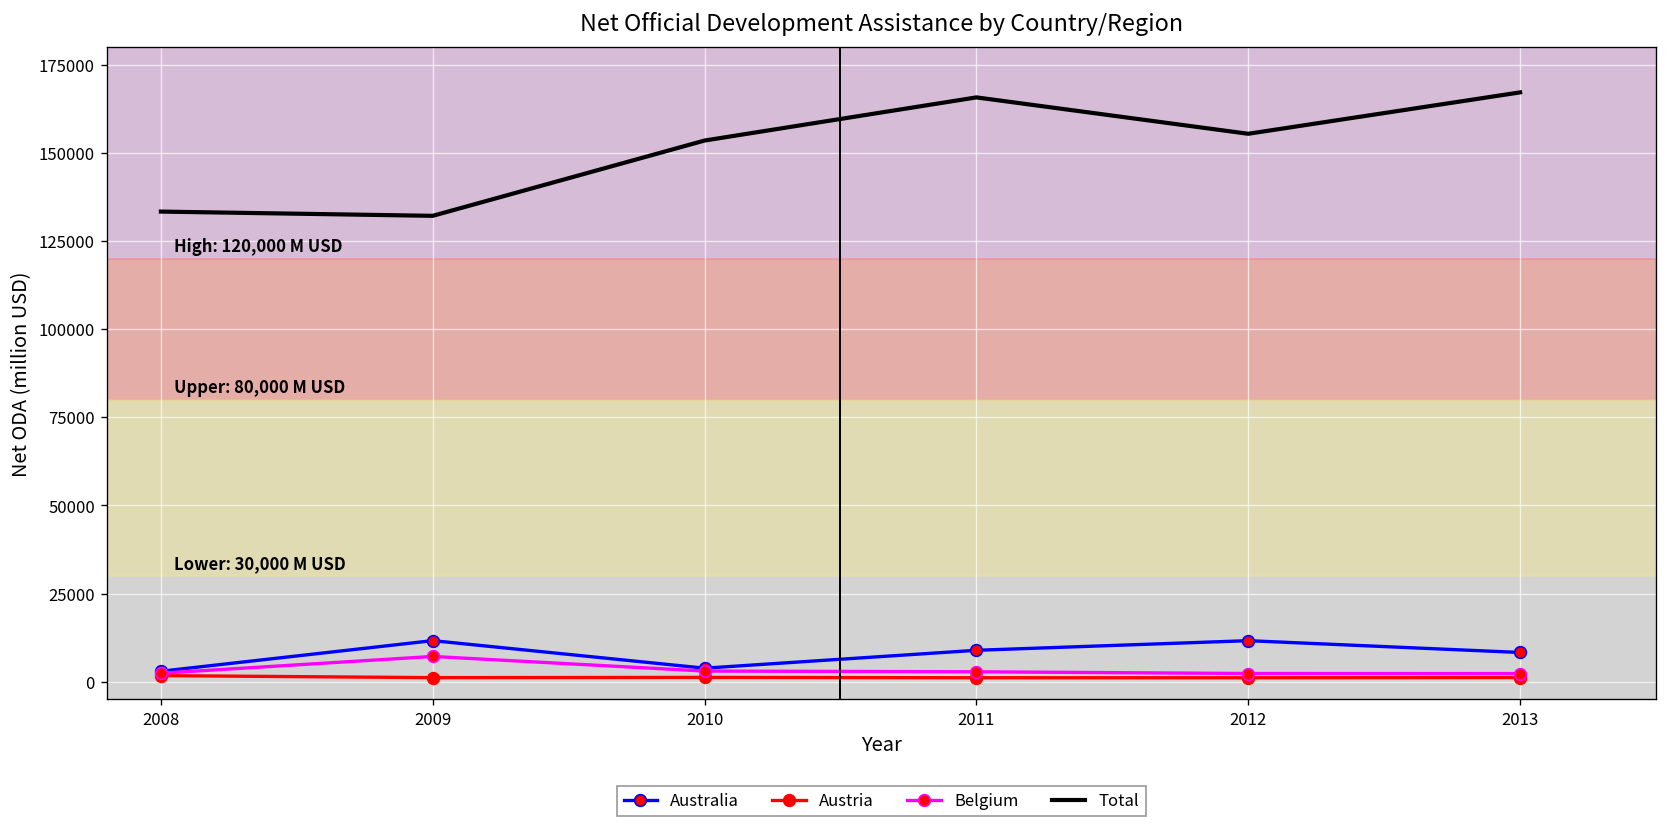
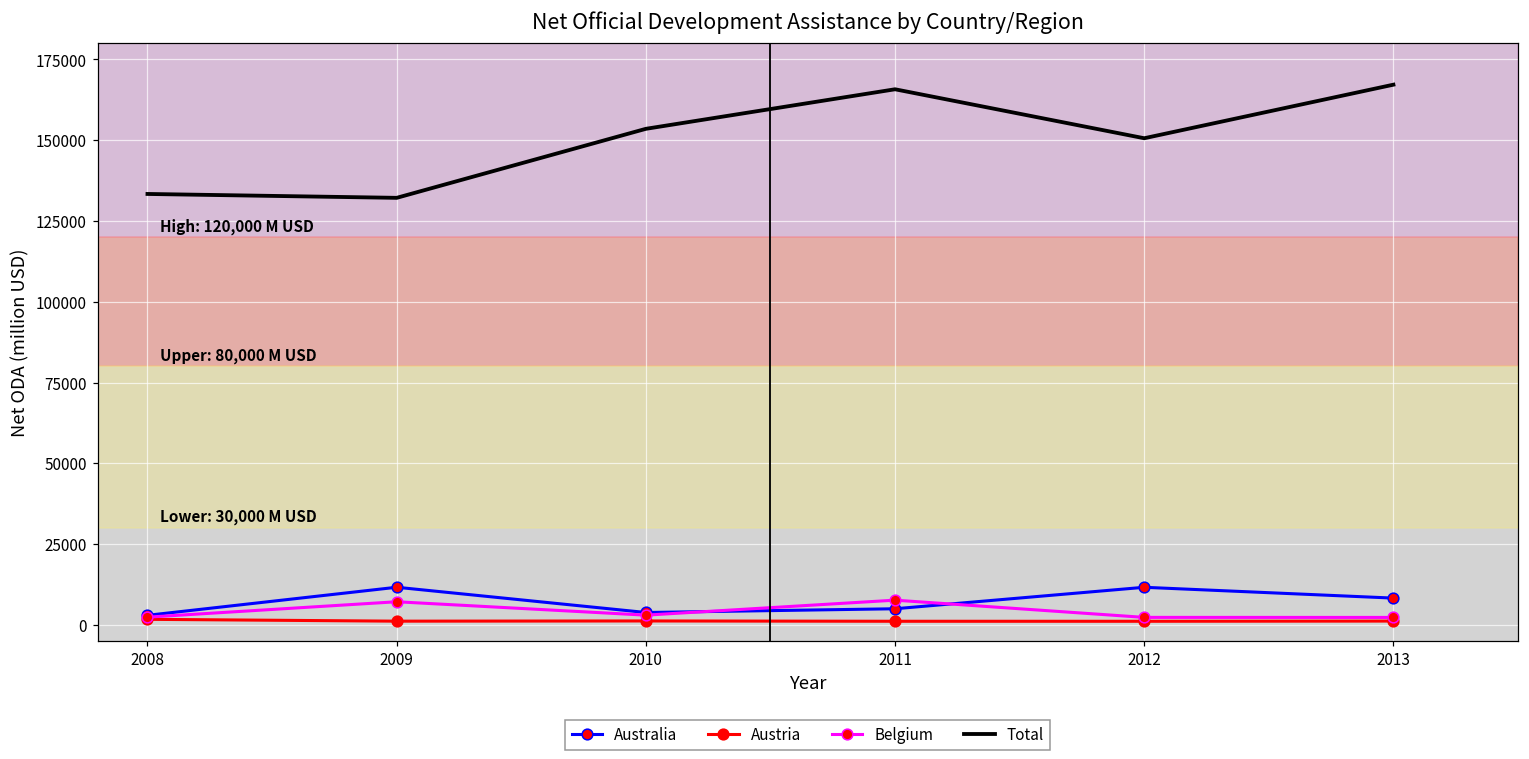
  {
    "Australia": {
      "2009": 12000,
-     "2011": 9000,
+     "2011": 5000,
      "2012": 12000,
      "2013": 8000
    },
    "Austria": {
      "2009": 1000,
      "2010": 1000,
      "2011": 1000,
      "2012": 1000,
      "2013": 1000
    },
    "Belgium": {
      "2009": 7000,
-     "2011": 3000,
+     "2011": 8000,
      "2012": 2000,
      "2013": 2000
    },
    "Total": {
      "2008": 133000,
      "2009": 132000,
      "2010": 154000,
      "2011": 166000,
-     "2012": 155000,
+     "2012": 151000,
      "2013": 167000
    }
  }
